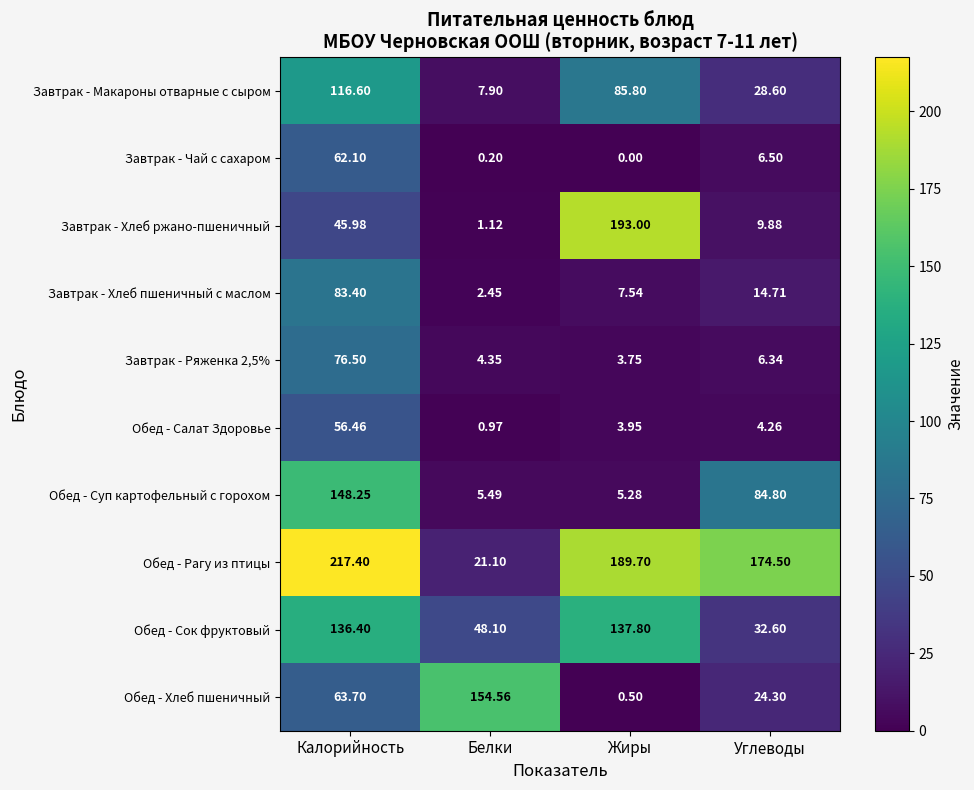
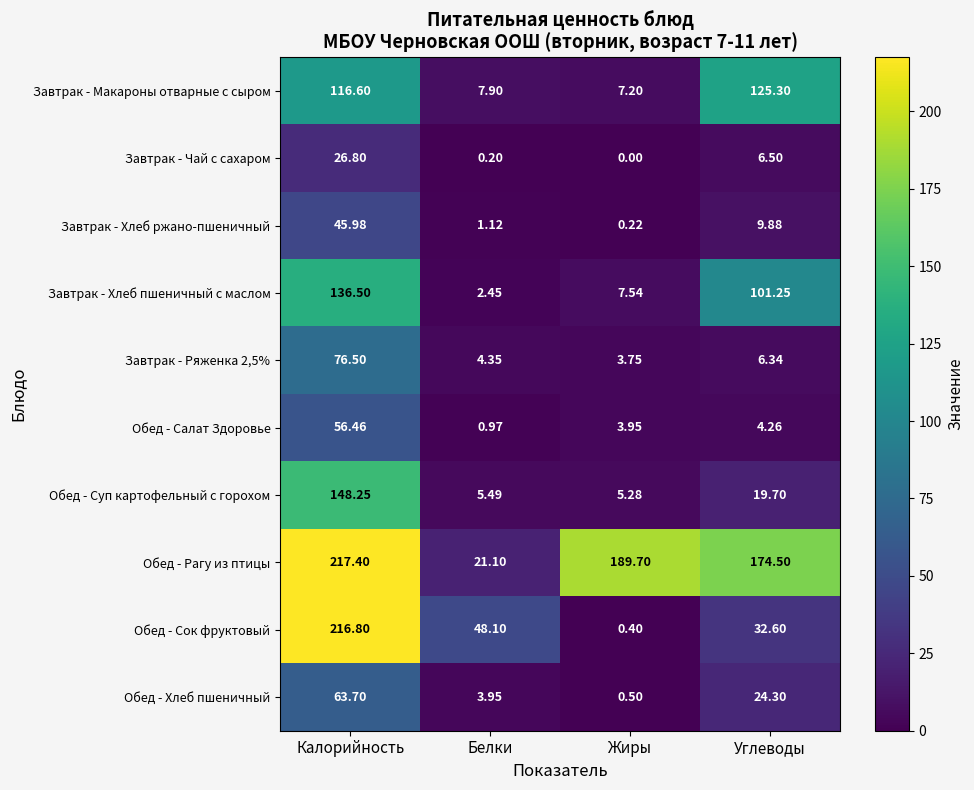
  {
    "Завтрак - Макароны отварные с сыром": {
      "Калорийность": 116.60,
      "Белки": 7.90,
-     "Жиры": 85.80,
-     "Углеводы": 28.60
+     "Жиры": 7.20,
+     "Углеводы": 125.30
    },
    "Завтрак - Чай с сахаром": {
-     "Калорийность": 62.10,
+     "Калорийность": 26.80,
      "Белки": 0.20,
      "Жиры": 0.00,
      "Углеводы": 6.50
    },
    "Завтрак - Хлеб ржано-пшеничный": {
      "Калорийность": 45.98,
      "Белки": 1.12,
-     "Жиры": 193.00,
+     "Жиры": 0.22,
      "Углеводы": 9.88
    },
    "Завтрак - Хлеб пшеничный с маслом": {
-     "Калорийность": 83.40,
+     "Калорийность": 136.50,
      "Белки": 2.45,
      "Жиры": 7.54,
-     "Углеводы": 14.71
+     "Углеводы": 101.25
    },
    "Завтрак - Ряженка 2,5%": {
      "Калорийность": 76.50,
      "Белки": 4.35,
      "Жиры": 3.75,
      "Углеводы": 6.34
    },
    "Обед - Салат Здоровье": {
      "Калорийность": 56.46,
      "Белки": 0.97,
      "Жиры": 3.95,
      "Углеводы": 4.26
    },
    "Обед - Суп картофельный с горохом": {
      "Калорийность": 148.25,
      "Белки": 5.49,
      "Жиры": 5.28,
-     "Углеводы": 84.80
+     "Углеводы": 19.70
    },
    "Обед - Рагу из птицы": {
      "Калорийность": 217.40,
      "Белки": 21.10,
      "Жиры": 189.70,
      "Углеводы": 174.50
    },
    "Обед - Сок фруктовый": {
-     "Калорийность": 136.40,
+     "Калорийность": 216.80,
      "Белки": 48.10,
-     "Жиры": 137.80,
+     "Жиры": 0.40,
      "Углеводы": 32.60
    },
    "Обед - Хлеб пшеничный": {
      "Калорийность": 63.70,
-     "Белки": 154.56,
+     "Белки": 3.95,
      "Жиры": 0.50,
      "Углеводы": 24.30
    }
  }
